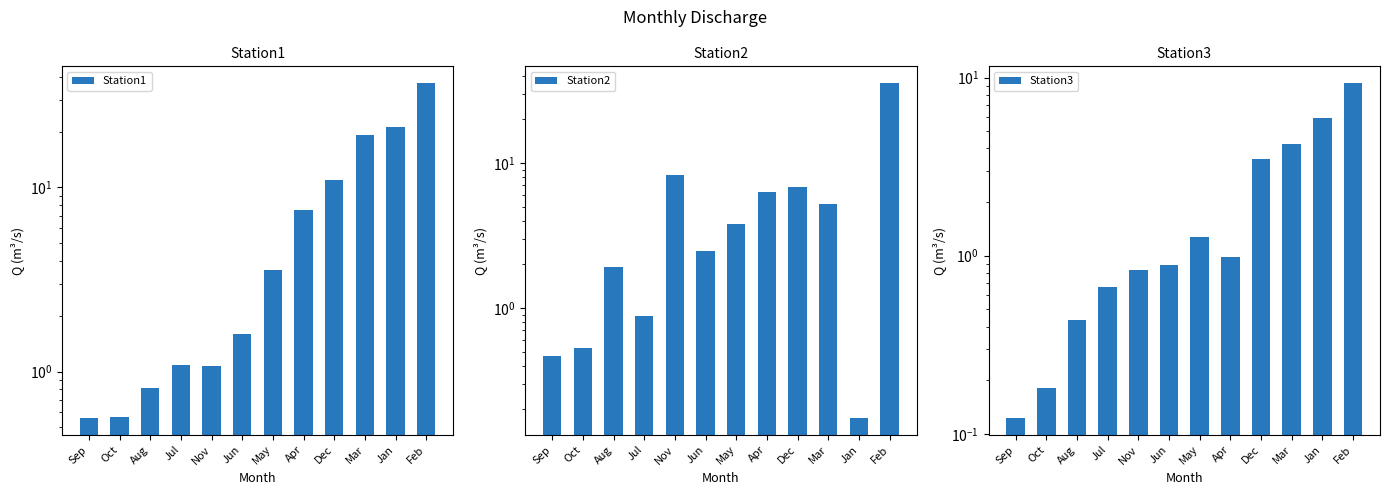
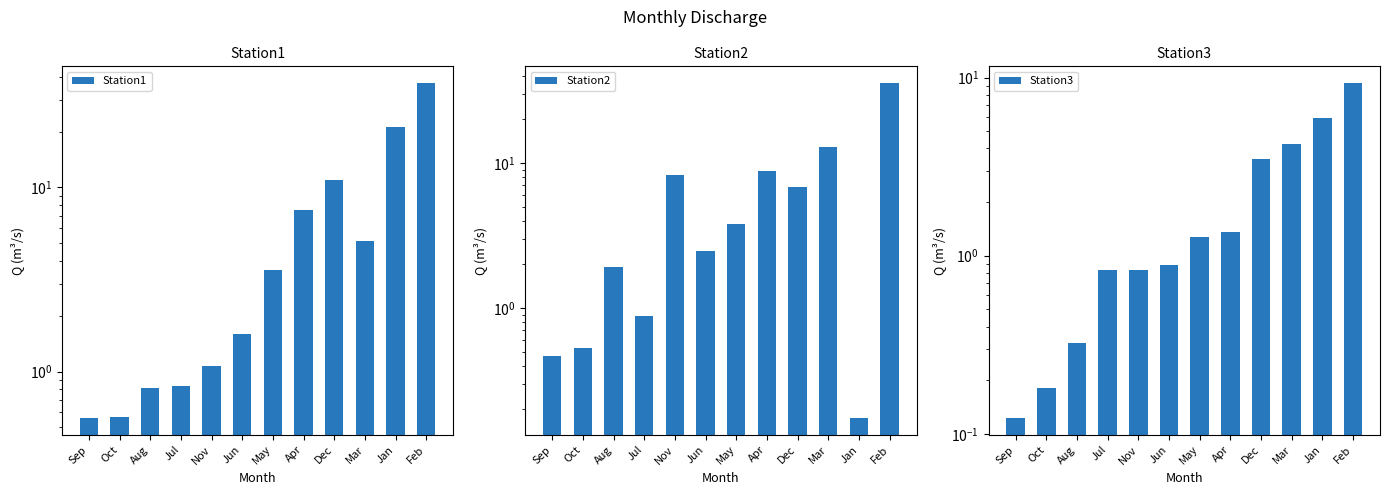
  {
    "Station1": {
      "Sep": 0.56,
      "Oct": 0.57,
      "Aug": 0.8,
-     "Jul": 1.1,
+     "Jul": 0.8,
      "Nov": 1.1,
      "Jun": 1.6,
      "May": 3.6,
      "Apr": 7.6,
      "Dec": 11,
-     "Mar": 19,
+     "Mar": 5.1,
      "Jan": 21,
      "Feb": 37
    },
    "Station2": {
      "Sep": 0.46,
      "Oct": 0.52,
      "Aug": 1.9,
      "Jul": 0.9,
      "Nov": 8,
      "Jun": 2.5,
      "May": 3.8,
-     "Apr": 6.3,
+     "Apr": 9,
      "Dec": 7,
-     "Mar": 5.2,
+     "Mar": 13,
      "Jan": 0.17,
      "Feb": 36
    },
    "Station3": {
      "Sep": 0.12,
      "Oct": 0.18,
-     "Aug": 0.44,
-     "Jul": 0.66,
+     "Aug": 0.32,
+     "Jul": 0.8,
      "Nov": 0.8,
      "Jun": 0.9,
      "May": 1.3,
-     "Apr": 1.0,
+     "Apr": 1.4,
      "Dec": 3.5,
      "Mar": 4.2,
      "Jan": 5.9,
      "Feb": 9
    }
  }
